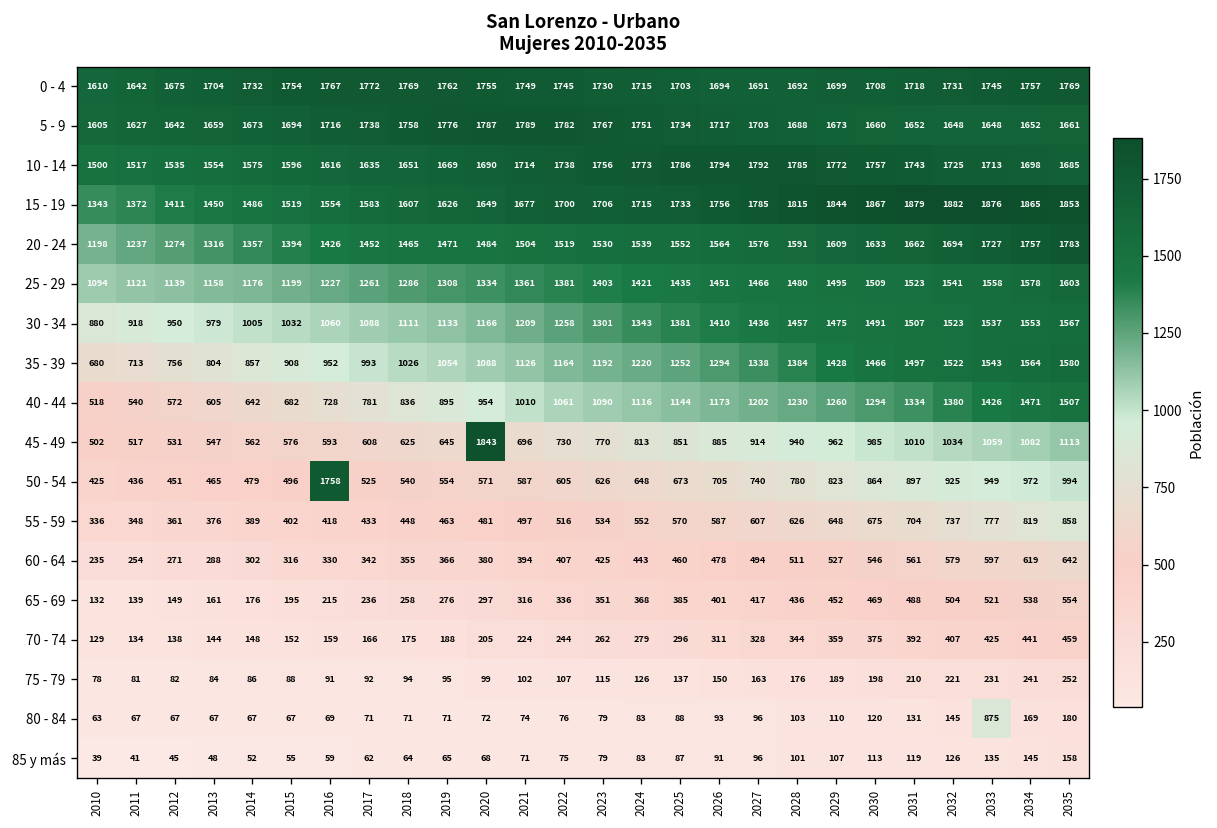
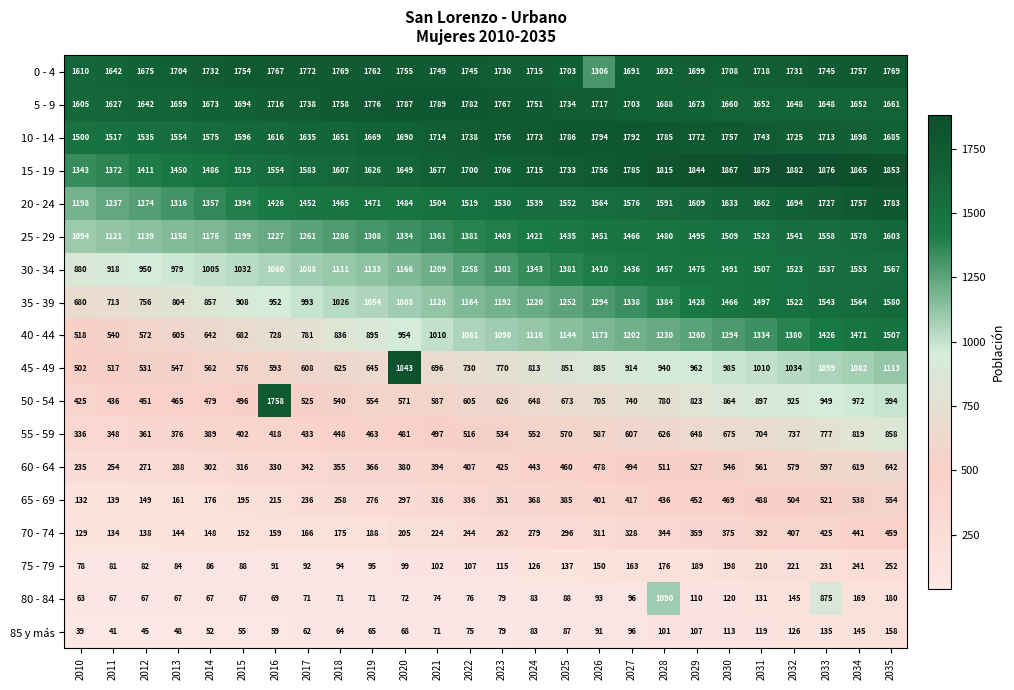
  {
    "0 - 4": {
      "2010": 1610,
      "2011": 1642,
      "2012": 1675,
      "2013": 1704,
      "2014": 1732,
      "2015": 1754,
      "2016": 1767,
      "2017": 1772,
      "2018": 1769,
      "2019": 1762,
      "2020": 1755,
      "2021": 1749,
      "2022": 1745,
      "2023": 1730,
      "2024": 1715,
      "2025": 1703,
-     "2026": 1694,
+     "2026": 1306,
      "2027": 1691,
      "2028": 1692,
      "2029": 1699,
      "2030": 1708,
      "2031": 1718,
      "2032": 1731,
      "2033": 1745,
      "2034": 1757,
      "2035": 1769
    },
    "80 - 84": {
      "2010": 63,
      "2011": 67,
      "2012": 67,
      "2013": 67,
      "2014": 67,
      "2015": 67,
      "2016": 69,
      "2017": 71,
      "2018": 71,
      "2019": 71,
      "2020": 72,
      "2021": 74,
      "2022": 76,
      "2023": 79,
      "2024": 83,
      "2025": 88,
      "2026": 93,
      "2027": 96,
-     "2028": 103,
+     "2028": 1090,
      "2029": 110,
      "2030": 120,
      "2031": 131,
      "2032": 145,
      "2033": 875,
      "2034": 169,
      "2035": 180
    }
  }
